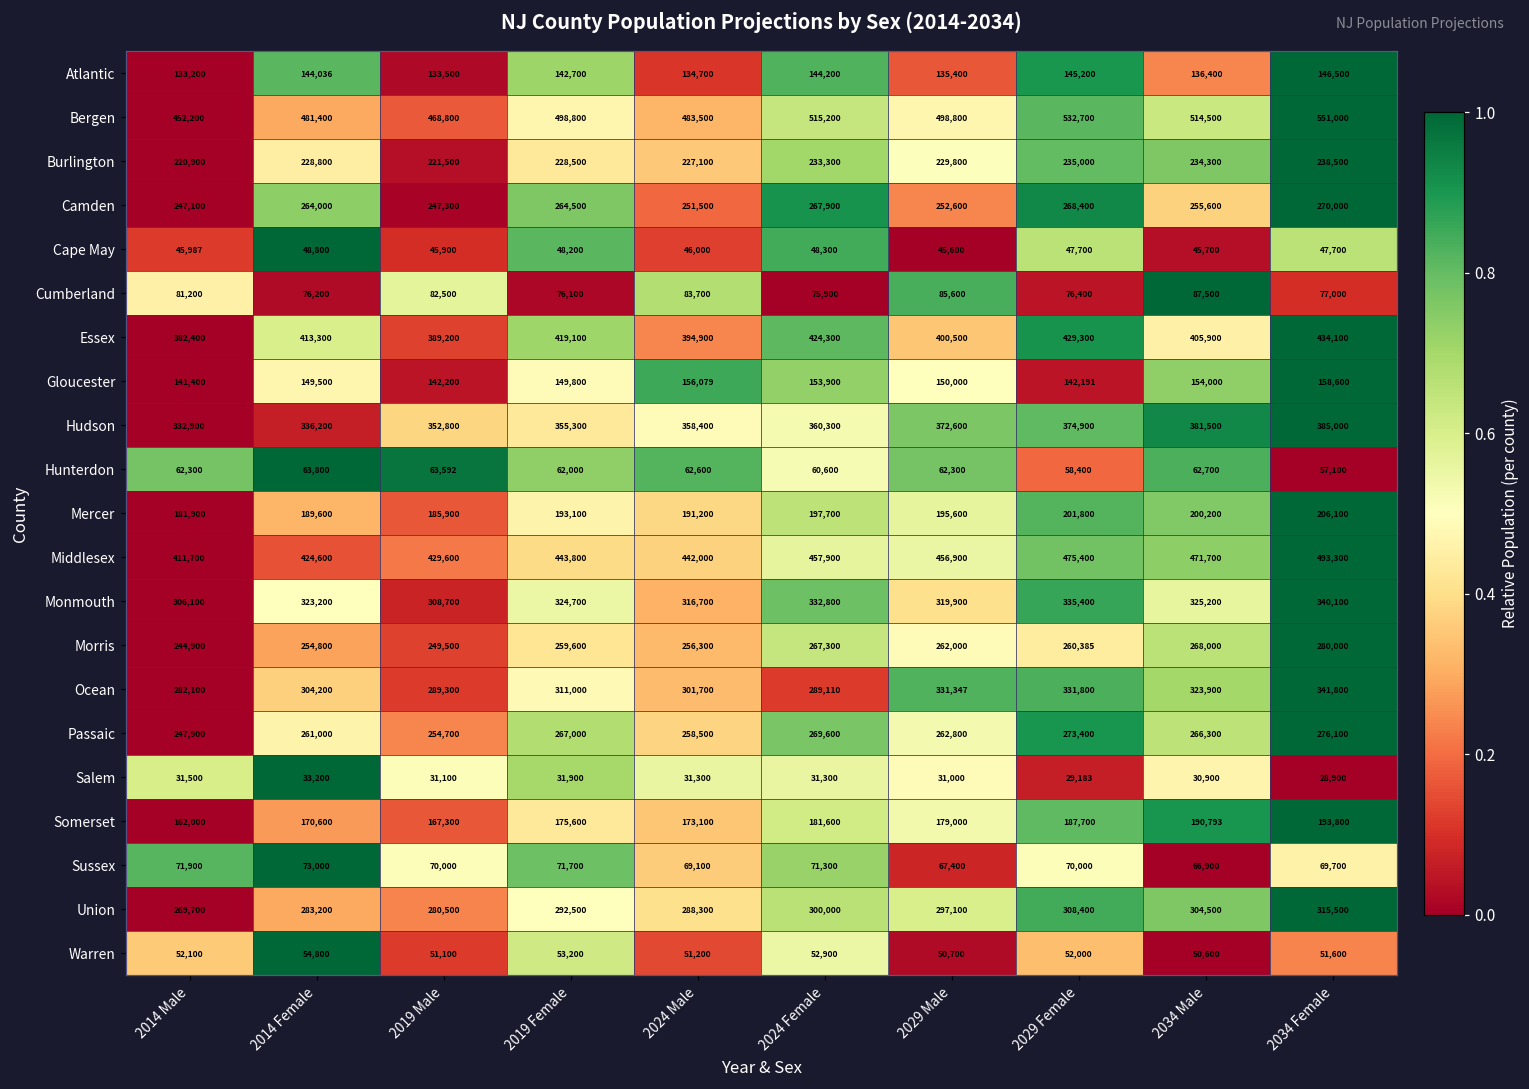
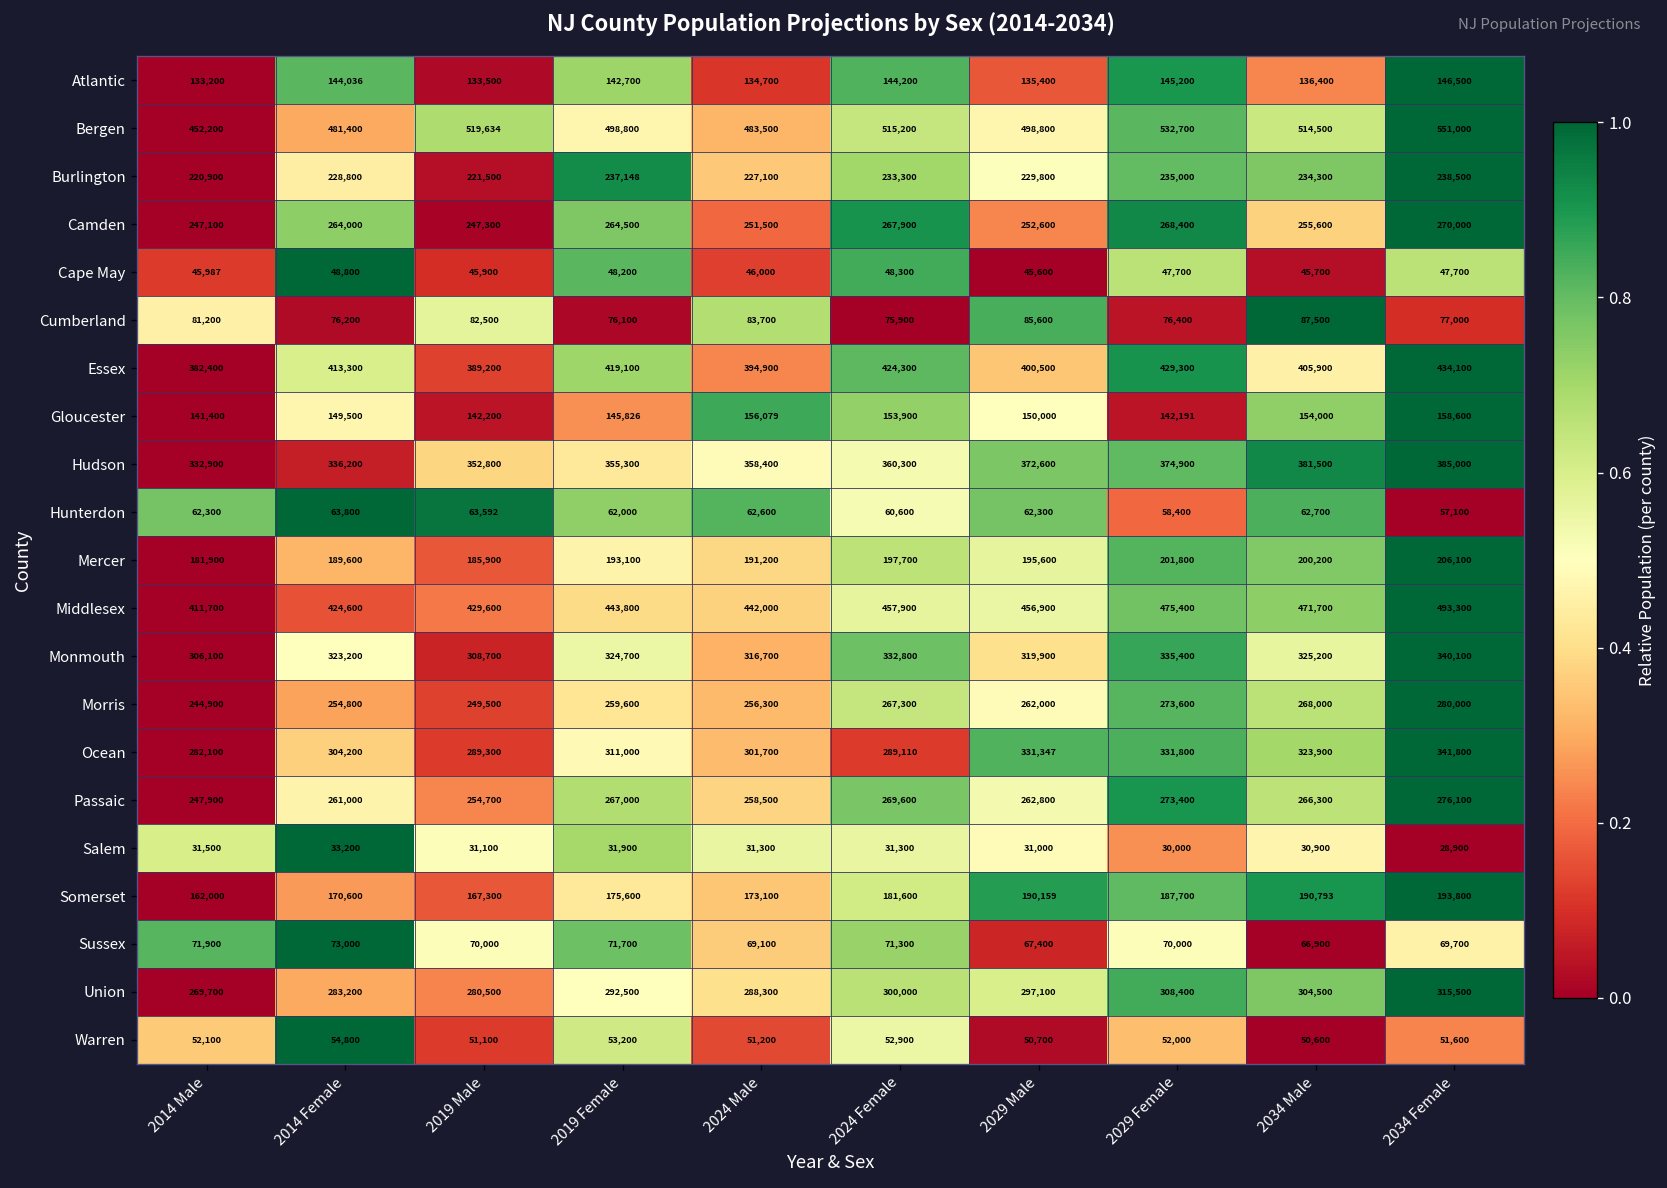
  {
    "Bergen": {
      "2014 Male": "452,200",
      "2014 Female": "481,400",
-     "2019 Male": "468,800",
+     "2019 Male": "519,634",
      "2019 Female": "498,800",
      "2024 Male": "483,500",
      "2024 Female": "515,200",
      "2029 Male": "498,800",
      "2029 Female": "532,700",
      "2034 Male": "514,500",
      "2034 Female": "551,000"
    },
    "Burlington": {
      "2014 Male": "220,900",
      "2014 Female": "228,800",
      "2019 Male": "221,500",
-     "2019 Female": "228,500",
+     "2019 Female": "237,148",
      "2024 Male": "227,100",
      "2024 Female": "233,300",
      "2029 Male": "229,800",
      "2029 Female": "235,000",
      "2034 Male": "234,300",
      "2034 Female": "238,500"
    },
    "Gloucester": {
      "2014 Male": "141,400",
      "2014 Female": "149,500",
      "2019 Male": "142,200",
-     "2019 Female": "149,800",
+     "2019 Female": "145,826",
      "2024 Male": "156,079",
      "2024 Female": "153,900",
      "2029 Male": "150,000",
      "2029 Female": "142,191",
      "2034 Male": "154,000",
      "2034 Female": "158,600"
    },
    "Morris": {
      "2014 Male": "244,900",
      "2014 Female": "254,800",
      "2019 Male": "249,500",
      "2019 Female": "259,600",
      "2024 Male": "256,300",
      "2024 Female": "267,300",
      "2029 Male": "262,000",
-     "2029 Female": "260,385",
+     "2029 Female": "273,600",
      "2034 Male": "268,000",
      "2034 Female": "280,000"
    },
    "Salem": {
      "2014 Male": "31,500",
      "2014 Female": "33,200",
      "2019 Male": "31,100",
      "2019 Female": "31,900",
      "2024 Male": "31,300",
      "2024 Female": "31,300",
      "2029 Male": "31,000",
-     "2029 Female": "29,183",
+     "2029 Female": "30,000",
      "2034 Male": "30,900",
      "2034 Female": "28,900"
    },
    "Somerset": {
      "2014 Male": "162,000",
      "2014 Female": "170,600",
      "2019 Male": "167,300",
      "2019 Female": "175,600",
      "2024 Male": "173,100",
      "2024 Female": "181,600",
-     "2029 Male": "179,000",
+     "2029 Male": "190,159",
      "2029 Female": "187,700",
      "2034 Male": "190,793",
      "2034 Female": "193,800"
    }
  }
